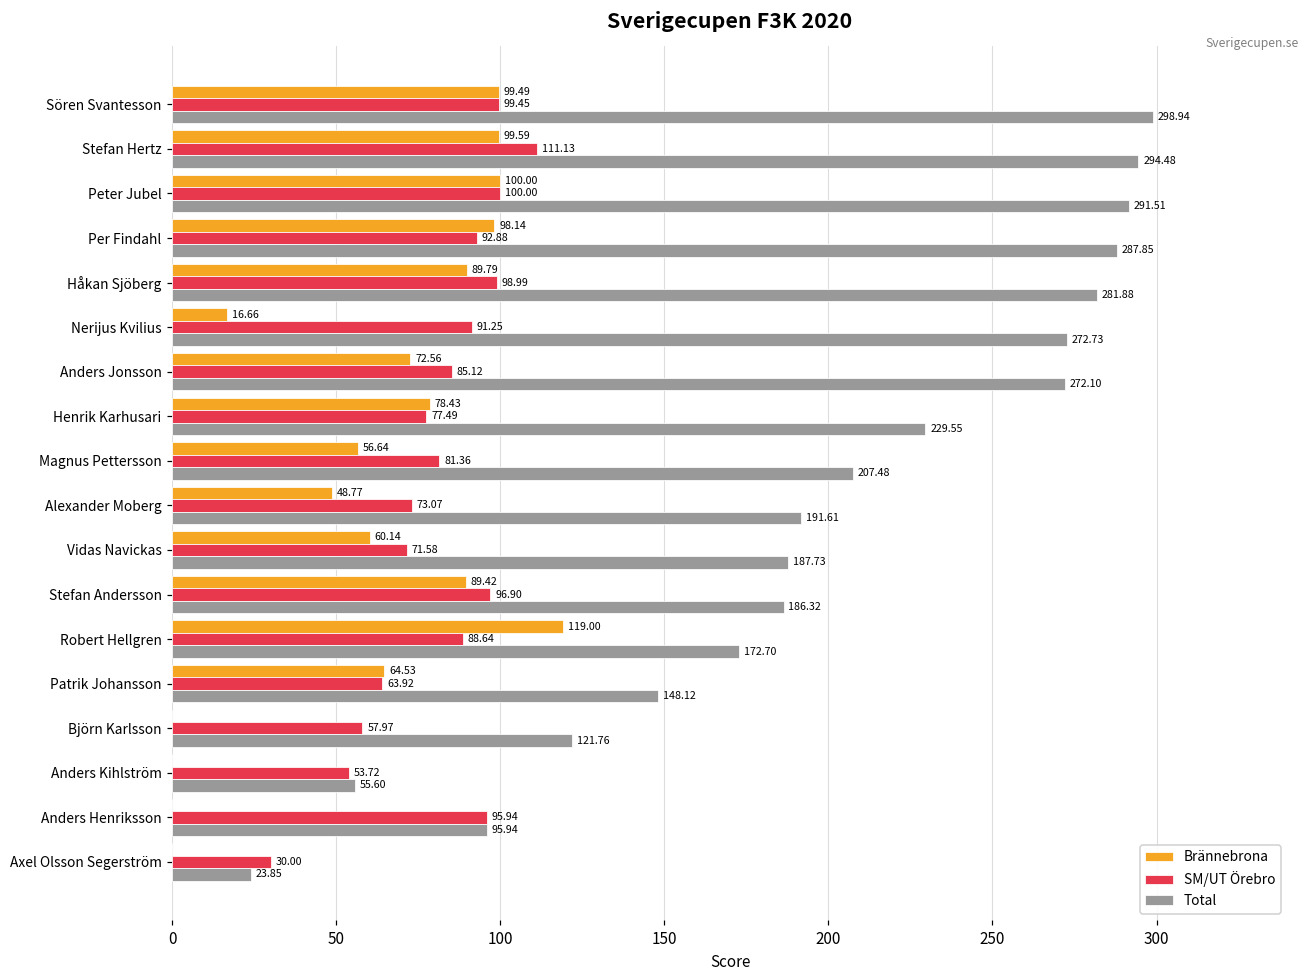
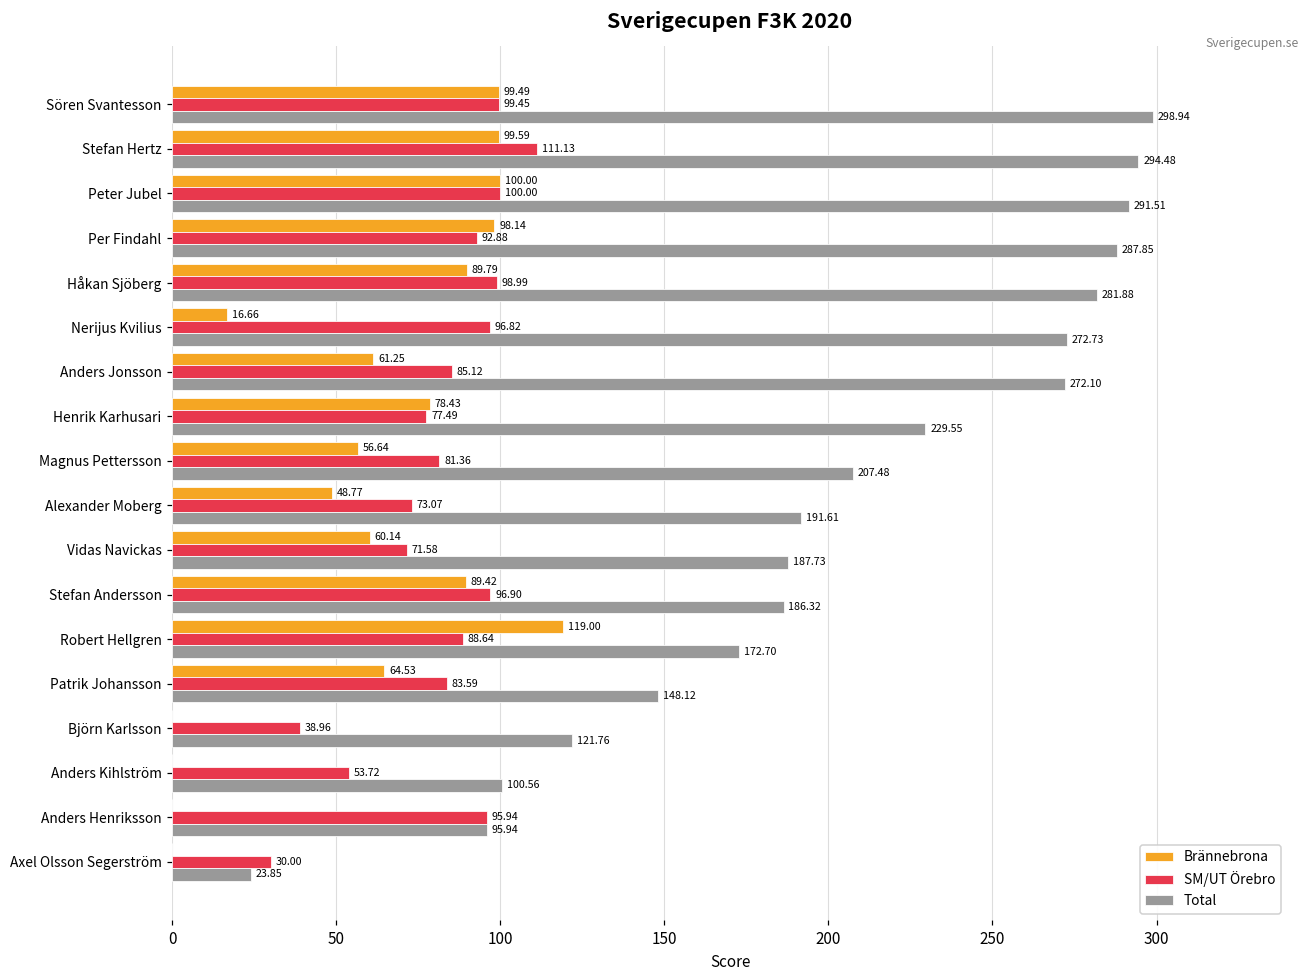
  {
    "Brännebrona": {
      "Sören Svantesson": 99.49,
      "Stefan Hertz": 99.59,
      "Peter Jubel": 100.00,
      "Per Findahl": 98.14,
      "Håkan Sjöberg": 89.79,
      "Nerijus Kvilius": 16.66,
-     "Anders Jonsson": 72.56,
+     "Anders Jonsson": 61.25,
      "Henrik Karhusari": 78.43,
      "Magnus Pettersson": 56.64,
      "Alexander Moberg": 48.77,
      "Vidas Navickas": 60.14,
      "Stefan Andersson": 89.42,
      "Robert Hellgren": 119.00,
      "Patrik Johansson": 64.53
    },
    "SM/UT Örebro": {
      "Sören Svantesson": 99.45,
      "Stefan Hertz": 111.13,
      "Peter Jubel": 100.00,
      "Per Findahl": 92.88,
      "Håkan Sjöberg": 98.99,
-     "Nerijus Kvilius": 91.25,
+     "Nerijus Kvilius": 96.82,
      "Anders Jonsson": 85.12,
      "Henrik Karhusari": 77.49,
      "Magnus Pettersson": 81.36,
      "Alexander Moberg": 73.07,
      "Vidas Navickas": 71.58,
      "Stefan Andersson": 96.90,
      "Robert Hellgren": 88.64,
-     "Patrik Johansson": 63.92,
-     "Björn Karlsson": 57.97,
+     "Patrik Johansson": 83.59,
+     "Björn Karlsson": 38.96,
      "Anders Kihlström": 53.72,
      "Anders Henriksson": 95.94,
      "Axel Olsson Segerström": 30.00
    },
    "Total": {
      "Sören Svantesson": 298.94,
      "Stefan Hertz": 294.48,
      "Peter Jubel": 291.51,
      "Per Findahl": 287.85,
      "Håkan Sjöberg": 281.88,
      "Nerijus Kvilius": 272.73,
      "Anders Jonsson": 272.10,
      "Henrik Karhusari": 229.55,
      "Magnus Pettersson": 207.48,
      "Alexander Moberg": 191.61,
      "Vidas Navickas": 187.73,
      "Stefan Andersson": 186.32,
      "Robert Hellgren": 172.70,
      "Patrik Johansson": 148.12,
      "Björn Karlsson": 121.76,
-     "Anders Kihlström": 55.60,
+     "Anders Kihlström": 100.56,
      "Anders Henriksson": 95.94,
      "Axel Olsson Segerström": 23.85
    }
  }
